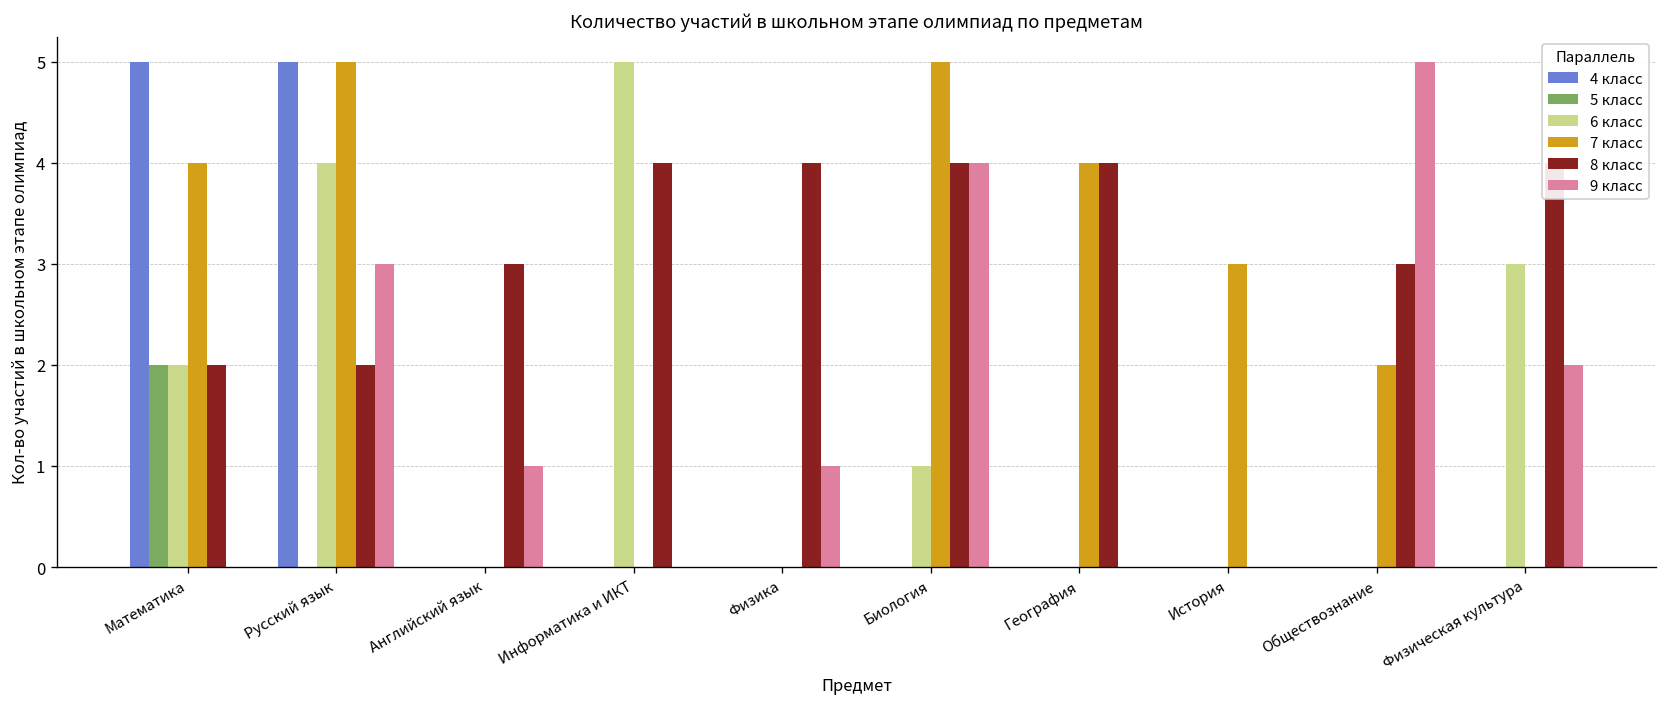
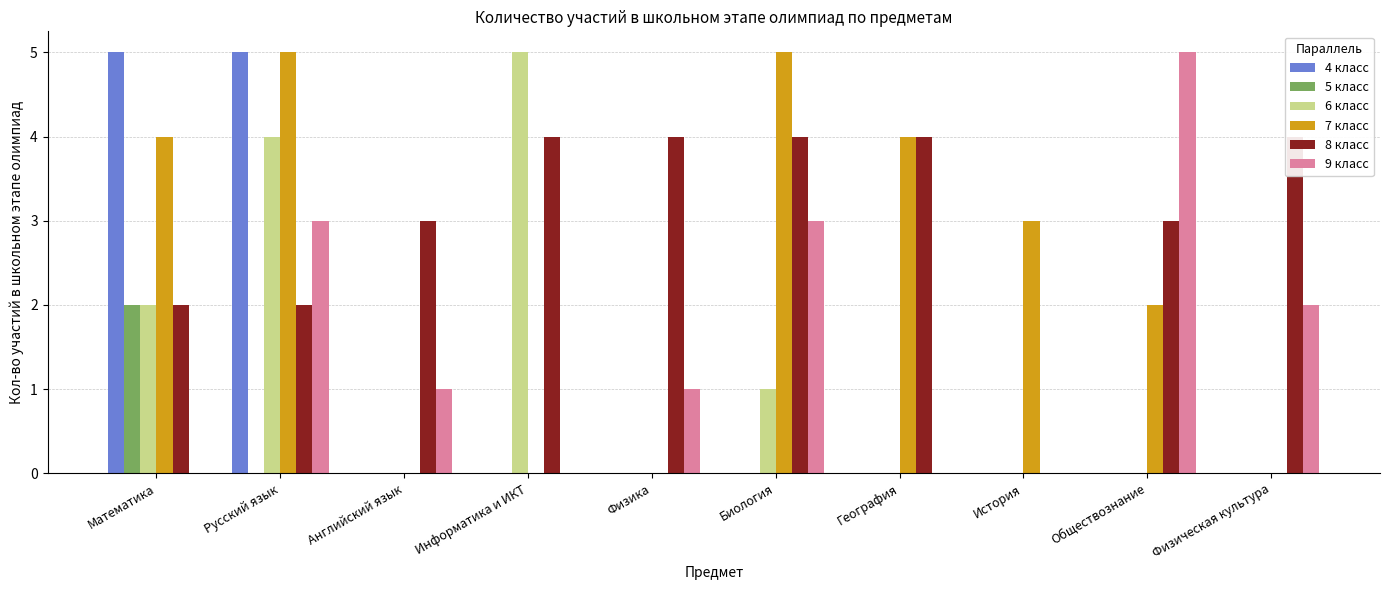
  {
    "4 класс": {
      "Математика": 5,
      "Русский язык": 5,
      "Английский язык": 0,
      "Информатика и ИКТ": 0,
      "Физика": 0,
      "Биология": 0,
      "География": 0,
      "История": 0,
      "Обществознание": 0,
      "Физическая культура": 0
    },
    "5 класс": {
      "Математика": 2,
      "Русский язык": 0,
      "Английский язык": 0,
      "Информатика и ИКТ": 0,
      "Физика": 0,
      "Биология": 0,
      "География": 0,
      "История": 0,
      "Обществознание": 0,
      "Физическая культура": 0
    },
    "6 класс": {
      "Математика": 2,
      "Русский язык": 4,
      "Английский язык": 0,
      "Информатика и ИКТ": 5,
      "Физика": 0,
      "Биология": 1,
      "География": 0,
      "История": 0,
      "Обществознание": 0,
-     "Физическая культура": 3
+     "Физическая культура": 0
    },
    "7 класс": {
      "Математика": 4,
      "Русский язык": 5,
      "Английский язык": 0,
      "Информатика и ИКТ": 0,
      "Физика": 0,
      "Биология": 5,
      "География": 4,
      "История": 3,
      "Обществознание": 2,
      "Физическая культура": 0
    },
    "8 класс": {
      "Математика": 2,
      "Русский язык": 2,
      "Английский язык": 3,
      "Информатика и ИКТ": 4,
      "Физика": 4,
      "Биология": 4,
      "География": 4,
      "История": 0,
      "Обществознание": 3
    },
    "9 класс": {
      "Математика": 0,
      "Русский язык": 3,
      "Английский язык": 1,
      "Информатика и ИКТ": 0,
      "Физика": 1,
-     "Биология": 4,
+     "Биология": 3,
      "География": 0,
      "История": 0,
      "Обществознание": 5,
      "Физическая культура": 2
    }
  }
